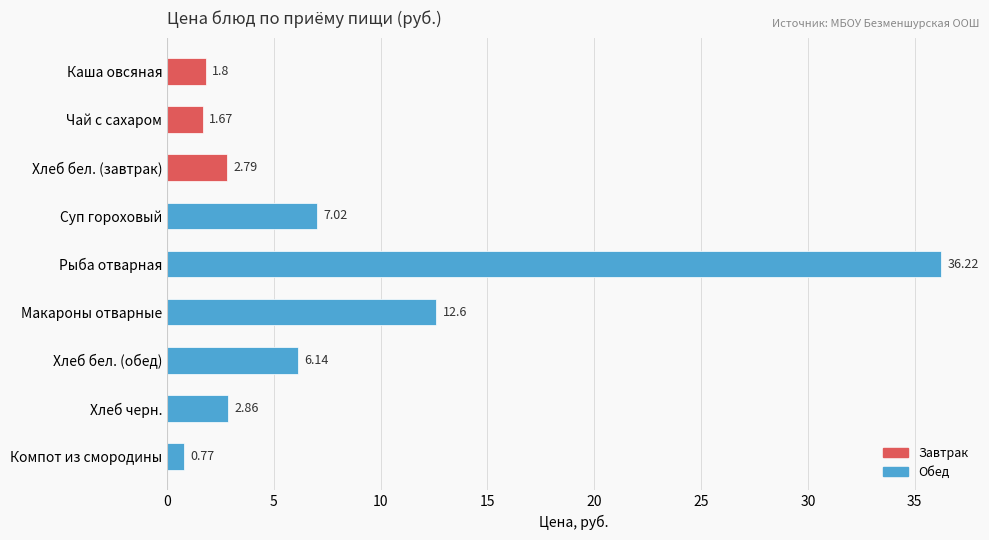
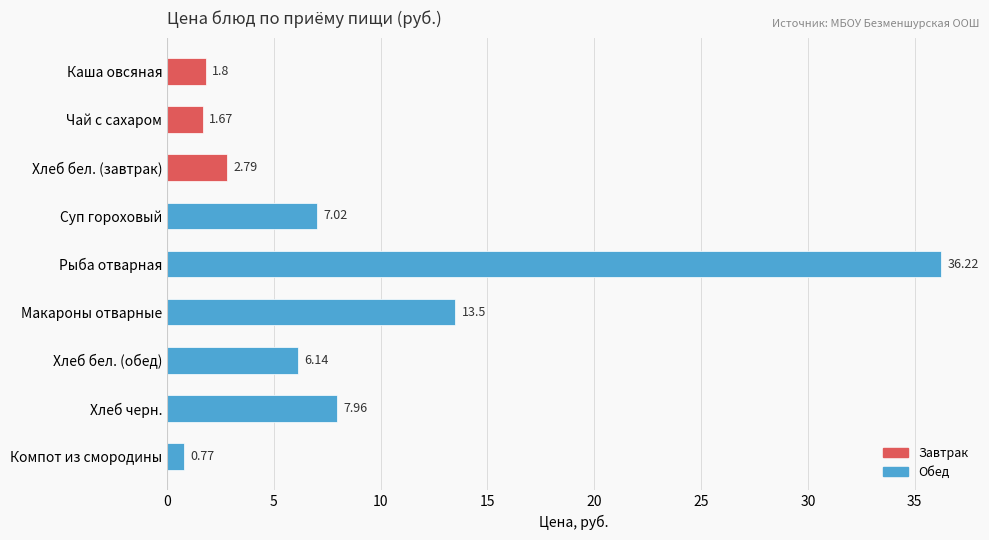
  {
    "Каша овсяная": 1.8,
    "Чай с сахаром": 1.67,
    "Хлеб бел. (завтрак)": 2.79,
    "Суп гороховый": 7.02,
    "Рыба отварная": 36.22,
-   "Макароны отварные": 12.6,
+   "Макароны отварные": 13.5,
    "Хлеб бел. (обед)": 6.14,
-   "Хлеб черн.": 2.86,
+   "Хлеб черн.": 7.96,
    "Компот из смородины": 0.77
  }
